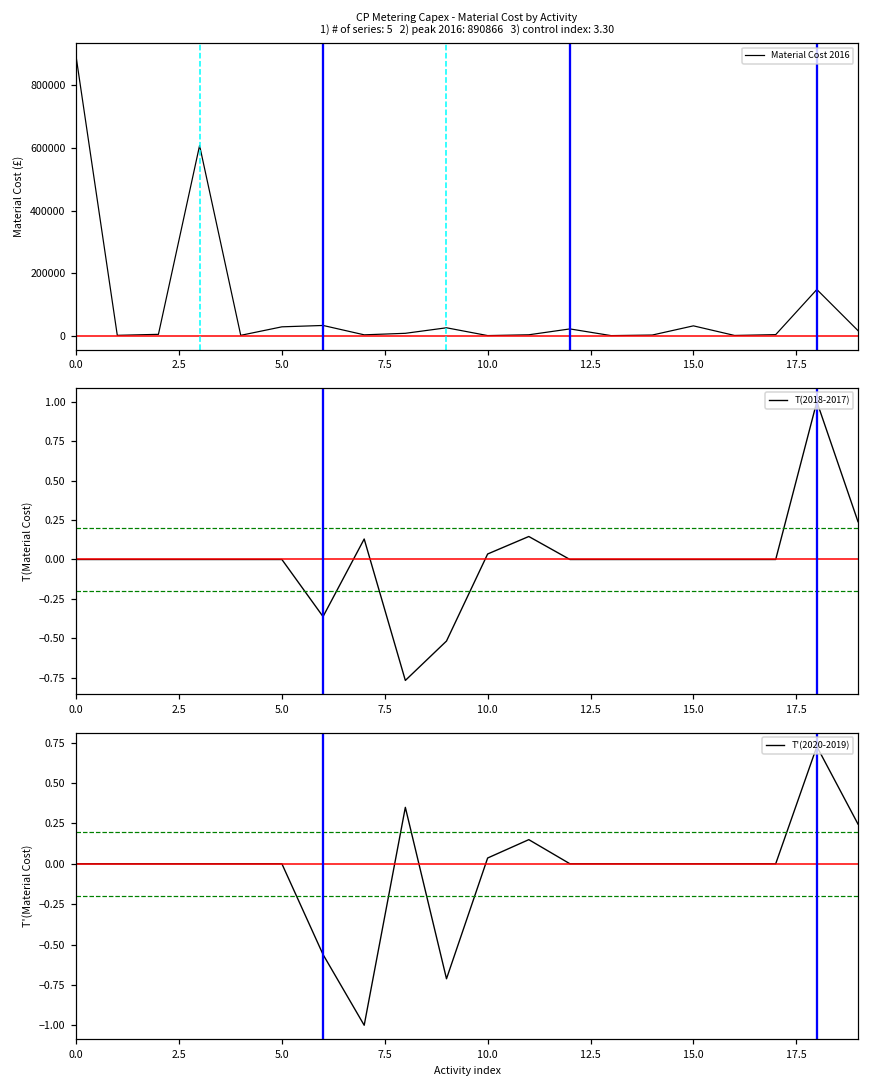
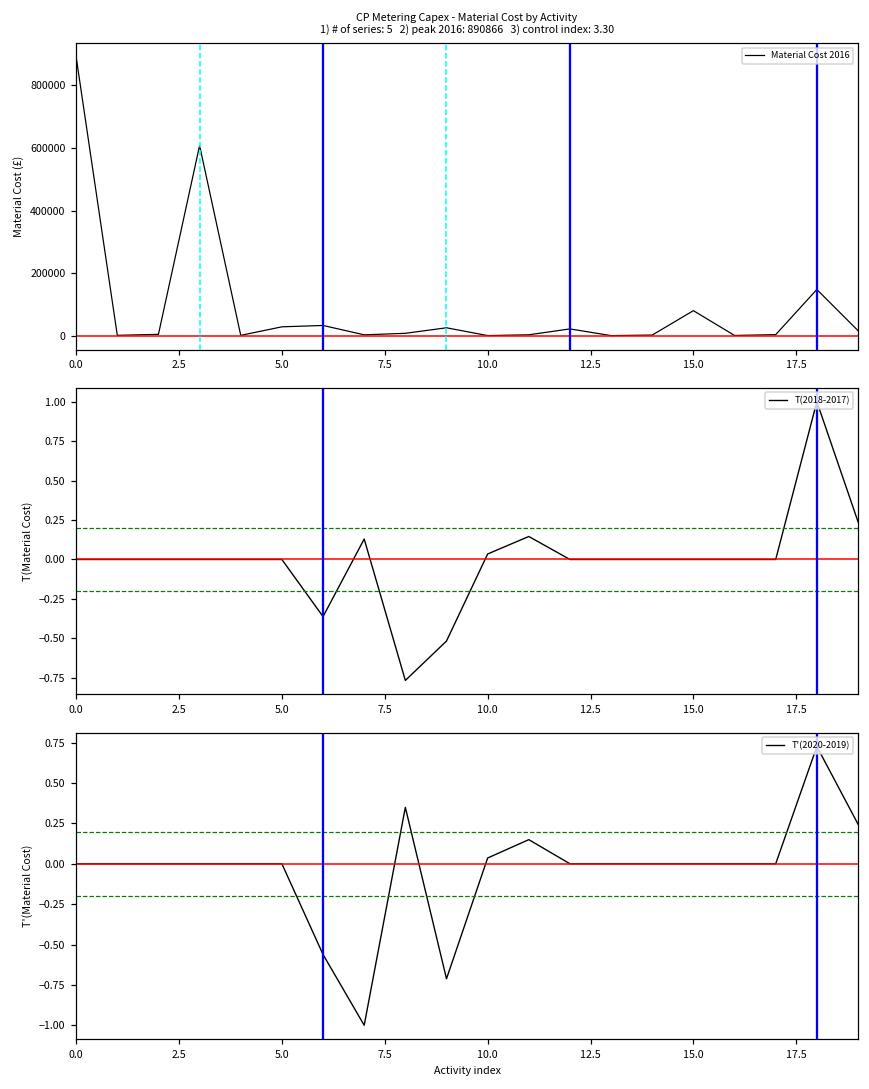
  {
    "CP Metering Capex - Material Cost by Activity 1) # of series: 5 2) peak 2016: 890866 3) control index: 3.30": {
      "0.0": 890000,
      "5.0": 30000,
      "10.0": 0,
-     "15.0": 30000
+     "15.0": 80000
    }
  }
